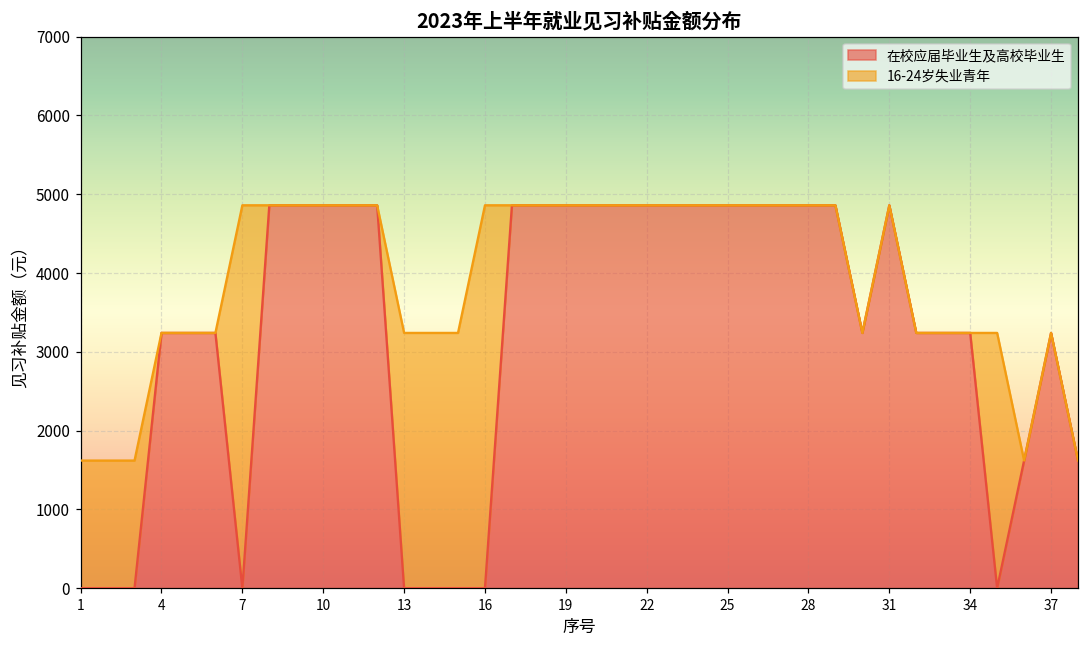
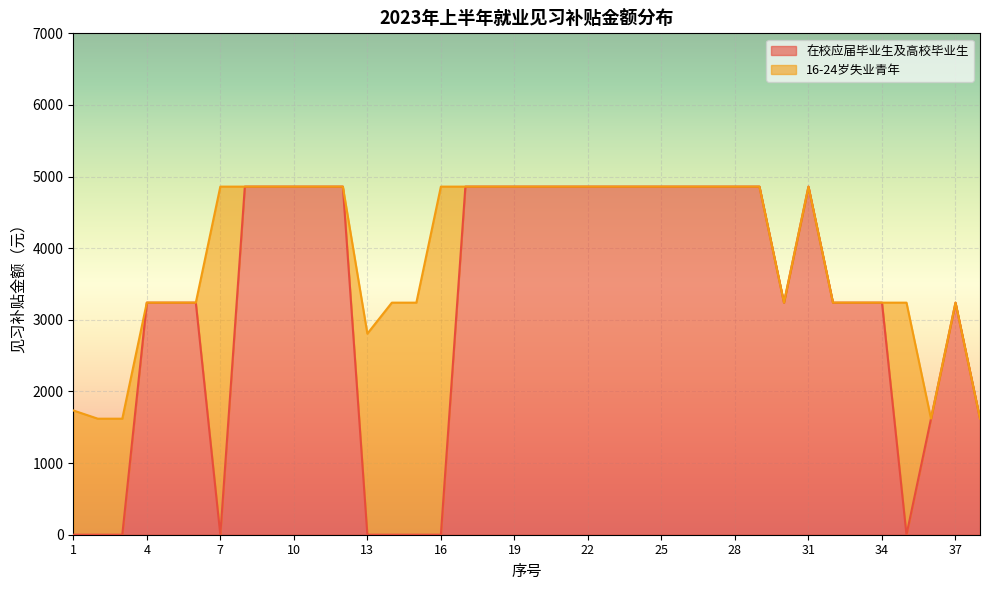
  {
    "在校应届毕业生及高校毕业生": {
      "1": 0,
      "7": 0,
      "13": 0,
      "16": 0
    },
    "16-24岁失业青年": {
-     "1": 1600,
+     "1": 1700,
      "7": 4900,
-     "13": 3200,
+     "13": 2800,
      "16": 4900
    }
  }
